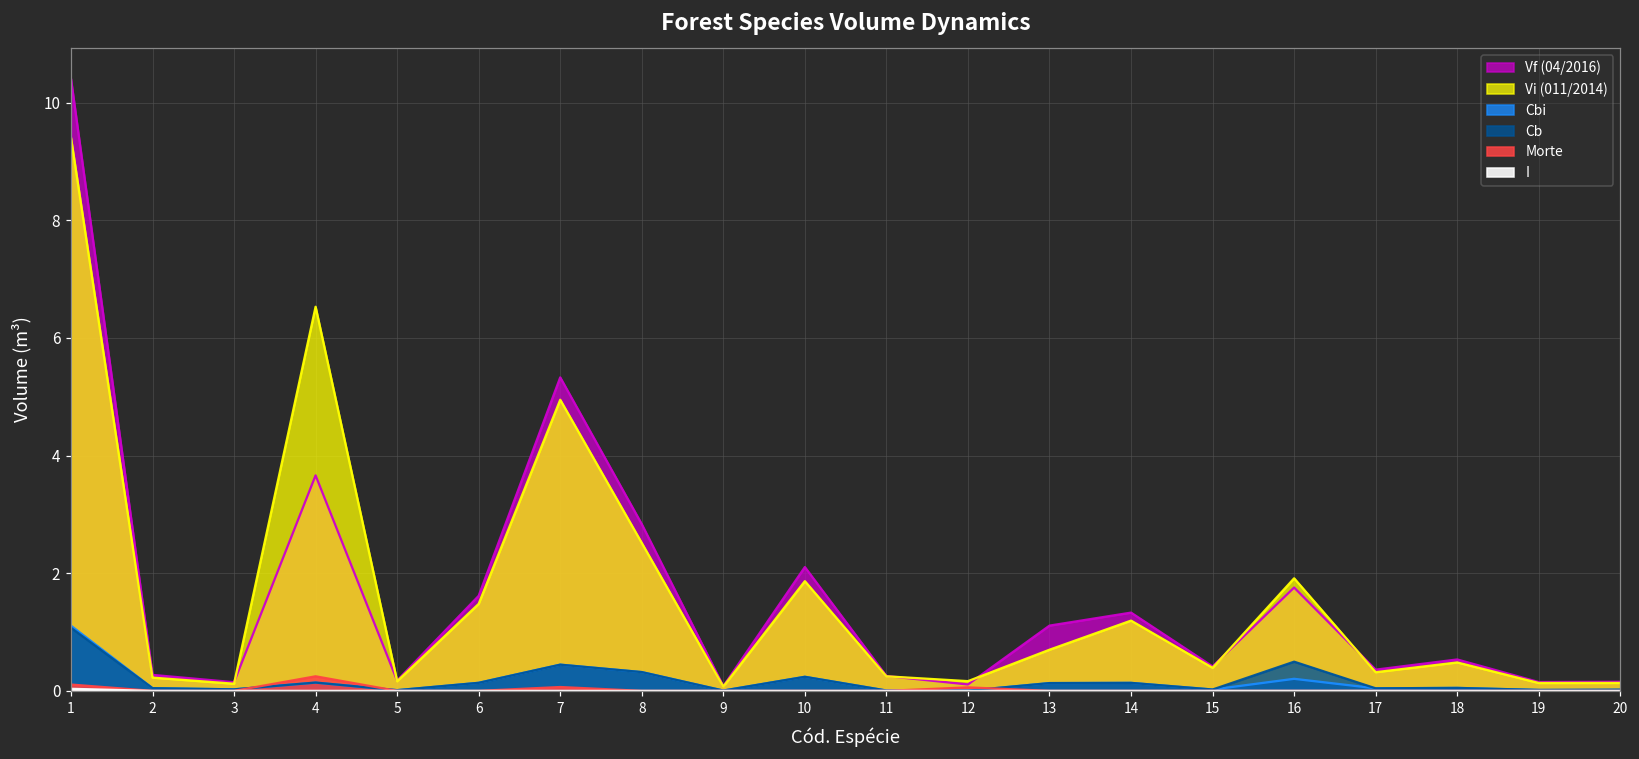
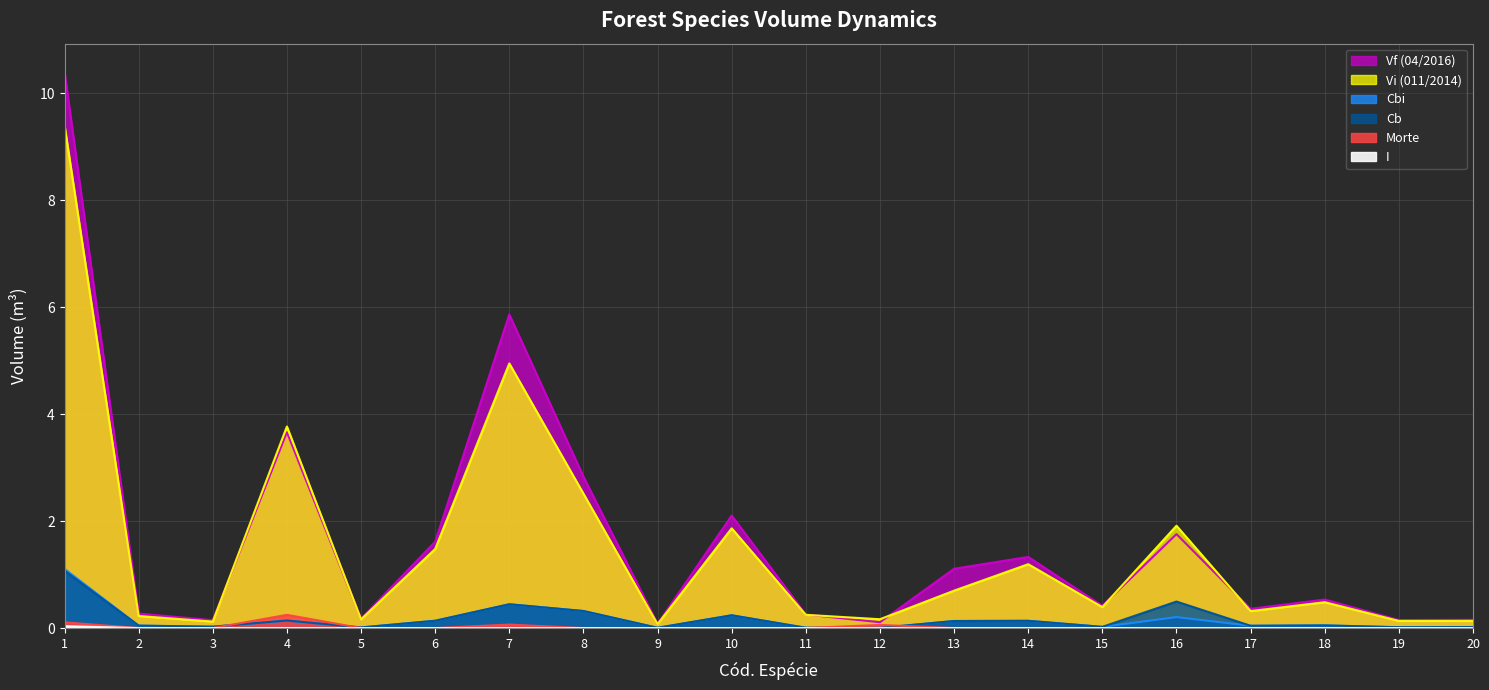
  {
    "Vf (04/2016)": {
      "1": 10.4,
      "4": 3.7,
      "6": 1.6,
-     "7": 5.3,
+     "7": 5.9,
      "8": 2.8,
      "10": 2.1,
      "12": 0.1,
      "13": 1.1,
      "14": 1.3,
      "16": 1.8,
      "18": 0.5
    },
    "Vi (011/2014)": {
      "1": 9.4,
-     "4": 6.5,
+     "4": 3.8,
      "6": 1.5,
      "7": 4.9,
      "8": 2.5,
      "10": 1.9,
      "12": 0.2,
      "13": 0.7,
      "14": 1.2,
      "16": 1.9,
      "18": 0.5
    },
    "Cbi": {
      "16": 0.2
    },
    "Cb": {
      "16": 0.5
    },
    "Morte": {
      "1": 0.1,
      "4": 0.2,
      "7": 0.1,
      "12": 0.1
    },
    "I": {
      "1": 0.0,
      "4": 0.0,
      "7": 0.0
    }
  }
